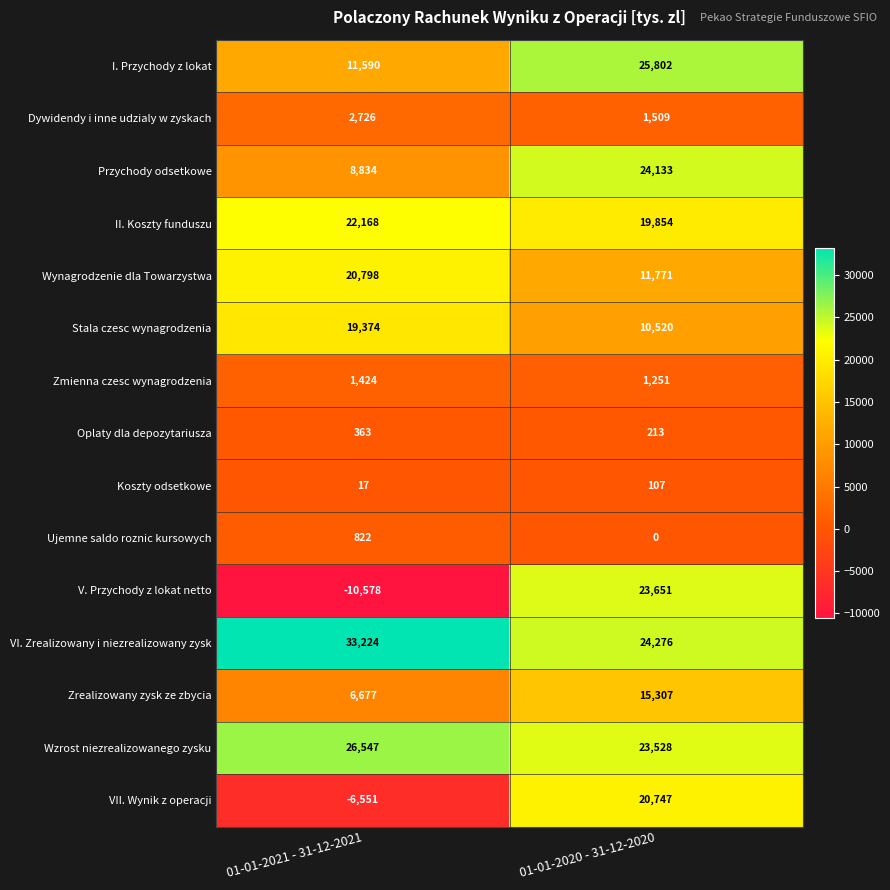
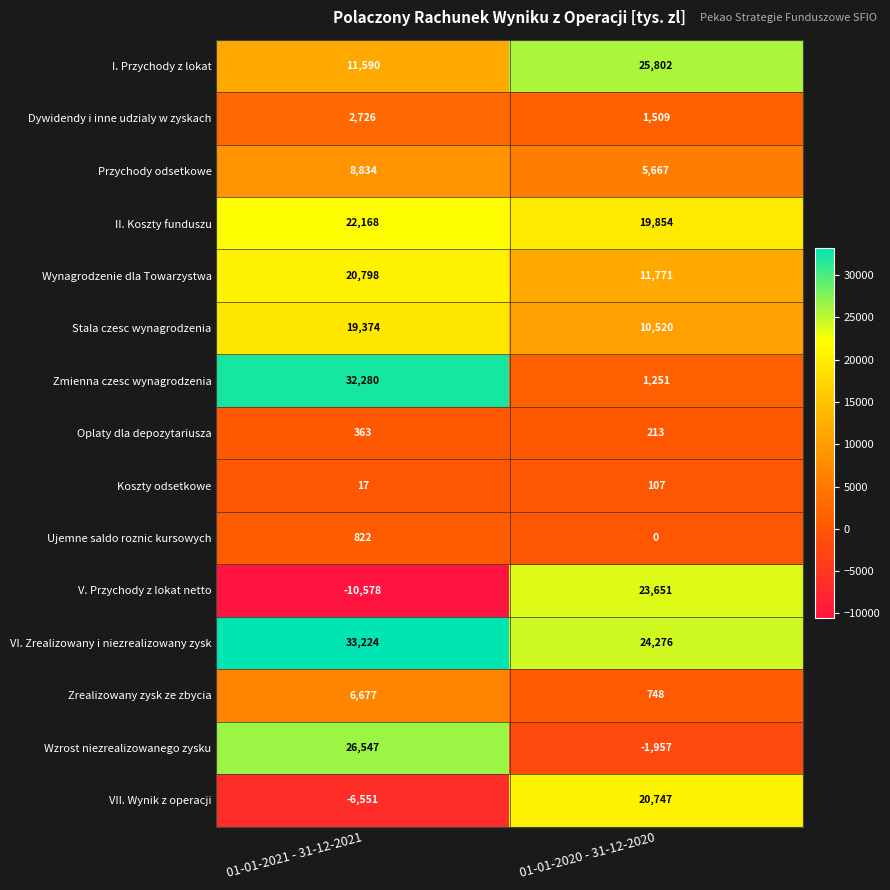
  {
    "I. Przychody z lokat": {
      "01-01-2021 - 31-12-2021": "11,590",
      "01-01-2020 - 31-12-2020": "25,802"
    },
    "Dywidendy i inne udzialy w zyskach": {
      "01-01-2021 - 31-12-2021": "2,726",
      "01-01-2020 - 31-12-2020": "1,509"
    },
    "Przychody odsetkowe": {
      "01-01-2021 - 31-12-2021": "8,834",
-     "01-01-2020 - 31-12-2020": "24,133"
+     "01-01-2020 - 31-12-2020": "5,667"
    },
    "II. Koszty funduszu": {
      "01-01-2021 - 31-12-2021": "22,168",
      "01-01-2020 - 31-12-2020": "19,854"
    },
    "Wynagrodzenie dla Towarzystwa": {
      "01-01-2021 - 31-12-2021": "20,798",
      "01-01-2020 - 31-12-2020": "11,771"
    },
    "Stala czesc wynagrodzenia": {
      "01-01-2021 - 31-12-2021": "19,374",
      "01-01-2020 - 31-12-2020": "10,520"
    },
    "Zmienna czesc wynagrodzenia": {
-     "01-01-2021 - 31-12-2021": "1,424",
+     "01-01-2021 - 31-12-2021": "32,280",
      "01-01-2020 - 31-12-2020": "1,251"
    },
    "Oplaty dla depozytariusza": {
      "01-01-2021 - 31-12-2021": "363",
      "01-01-2020 - 31-12-2020": "213"
    },
    "Koszty odsetkowe": {
      "01-01-2021 - 31-12-2021": "17",
      "01-01-2020 - 31-12-2020": "107"
    },
    "Ujemne saldo roznic kursowych": {
      "01-01-2021 - 31-12-2021": "822",
      "01-01-2020 - 31-12-2020": "0"
    },
    "V. Przychody z lokat netto": {
      "01-01-2021 - 31-12-2021": "-10,578",
      "01-01-2020 - 31-12-2020": "23,651"
    },
    "VI. Zrealizowany i niezrealizowany zysk": {
      "01-01-2021 - 31-12-2021": "33,224",
      "01-01-2020 - 31-12-2020": "24,276"
    },
    "Zrealizowany zysk ze zbycia": {
      "01-01-2021 - 31-12-2021": "6,677",
-     "01-01-2020 - 31-12-2020": "15,307"
+     "01-01-2020 - 31-12-2020": "748"
    },
    "Wzrost niezrealizowanego zysku": {
      "01-01-2021 - 31-12-2021": "26,547",
-     "01-01-2020 - 31-12-2020": "23,528"
+     "01-01-2020 - 31-12-2020": "-1,957"
    },
    "VII. Wynik z operacji": {
      "01-01-2021 - 31-12-2021": "-6,551",
      "01-01-2020 - 31-12-2020": "20,747"
    }
  }
